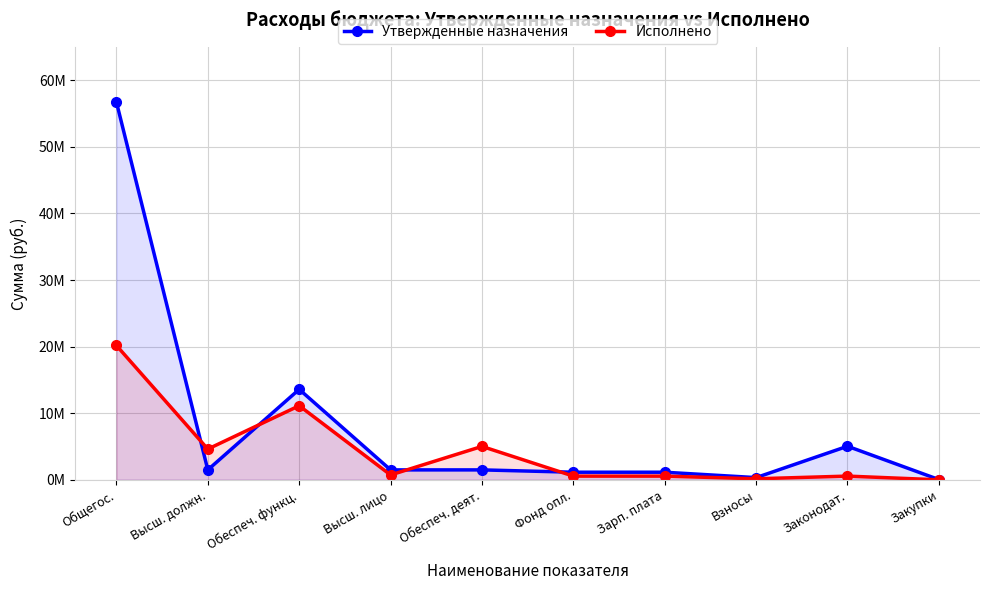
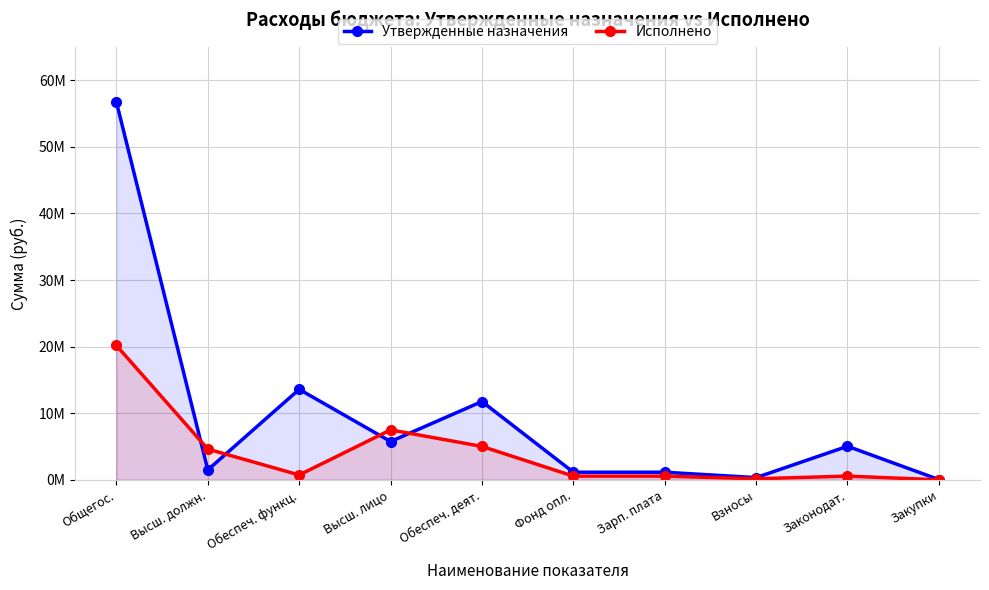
  {
    "Утвержденные назначения": {
      "Общегос.": 57000000,
      "Высш. должн.": 2000000,
      "Обеспеч. функц.": 14000000,
-     "Высш. лицо": 2000000,
-     "Обеспеч. деят.": 2000000,
+     "Высш. лицо": 6000000,
+     "Обеспеч. деят.": 12000000,
      "Фонд опл.": 1000000,
      "Зарп. плата": 1000000,
      "Законодат.": 5000000
    },
    "Исполнено": {
      "Общегос.": 20000000,
      "Высш. должн.": 5000000,
-     "Обеспеч. функц.": 11000000,
-     "Высш. лицо": 1000000,
+     "Обеспеч. функц.": 1000000,
+     "Высш. лицо": 8000000,
      "Обеспеч. деят.": 5000000,
      "Фонд опл.": 1000000,
      "Зарп. плата": 1000000,
      "Законодат.": 1000000
    }
  }
